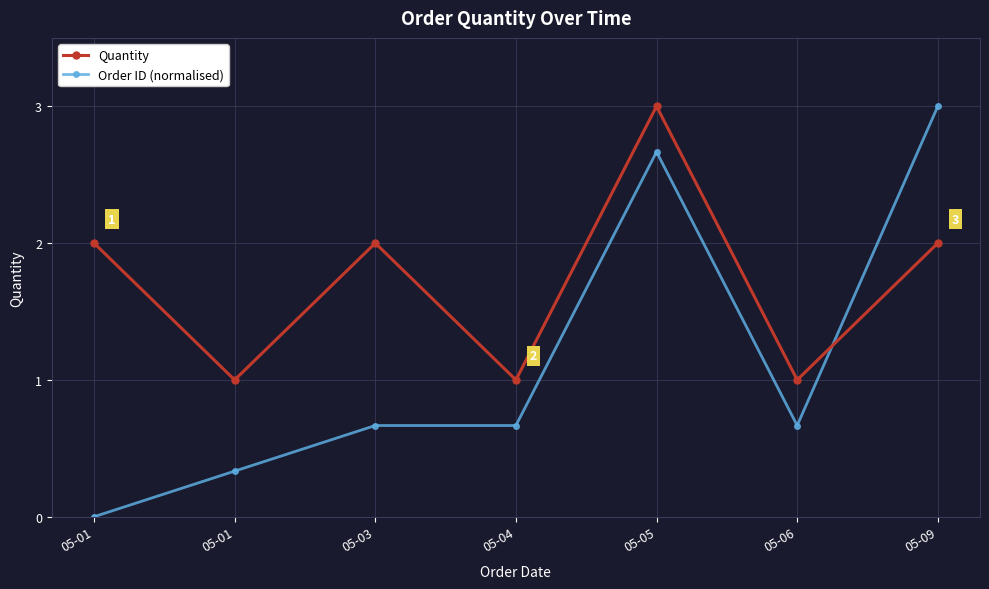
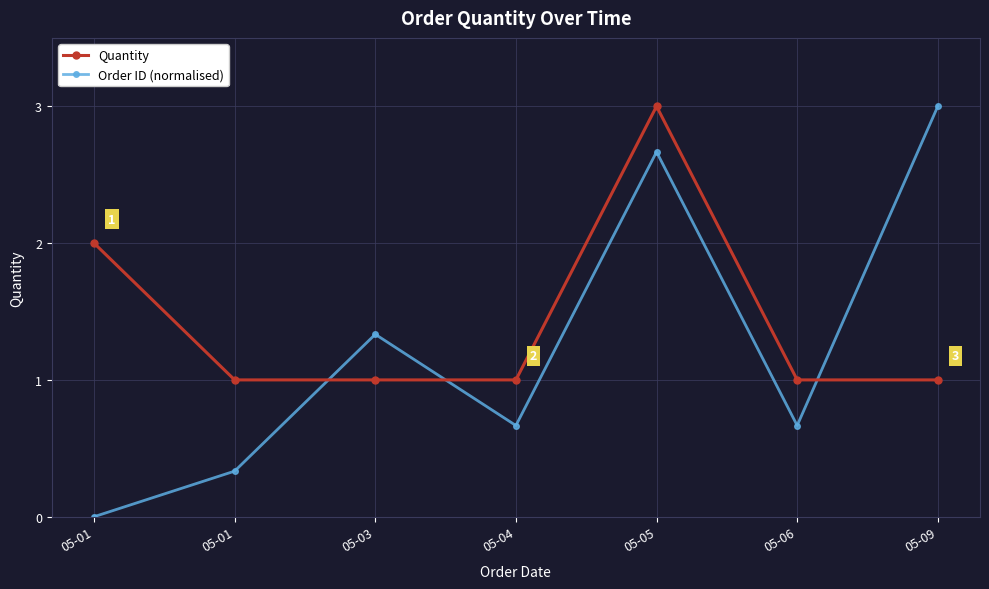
  {
    "Quantity": {
-     "05-03": 2,
+     "05-03": 1,
      "05-05": 3,
      "05-06": 1,
-     "05-09": 2
+     "05-09": 1
    },
    "Order ID (normalised)": {
-     "05-03": 0.67,
+     "05-03": 1.33,
      "05-04": 0.67,
      "05-05": 2.67,
      "05-06": 0.67,
      "05-09": 3.00
    }
  }
